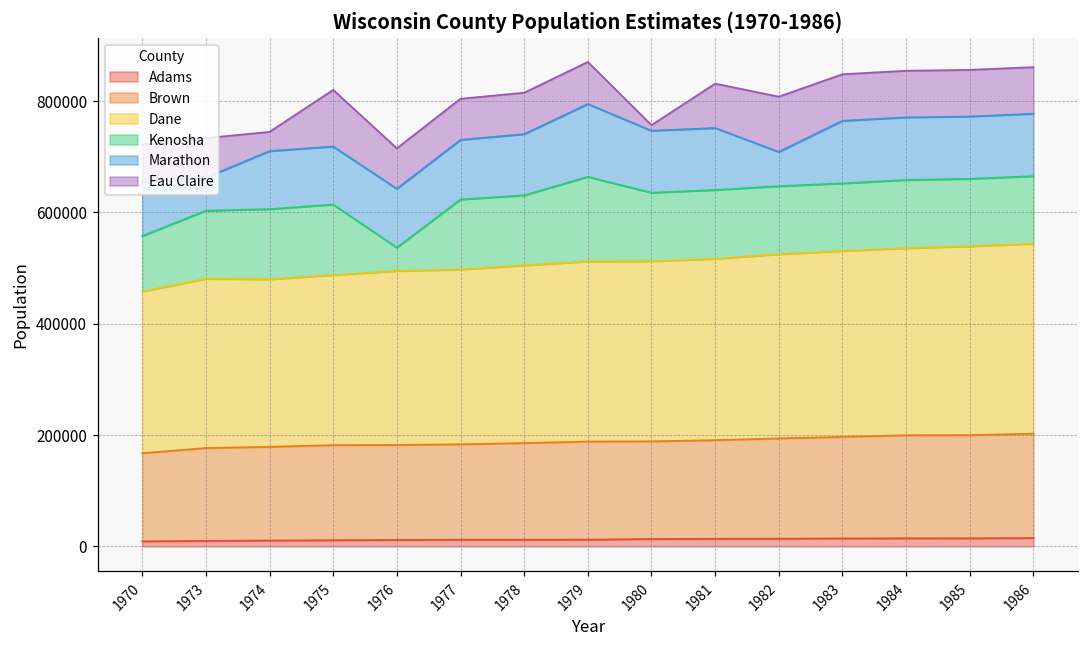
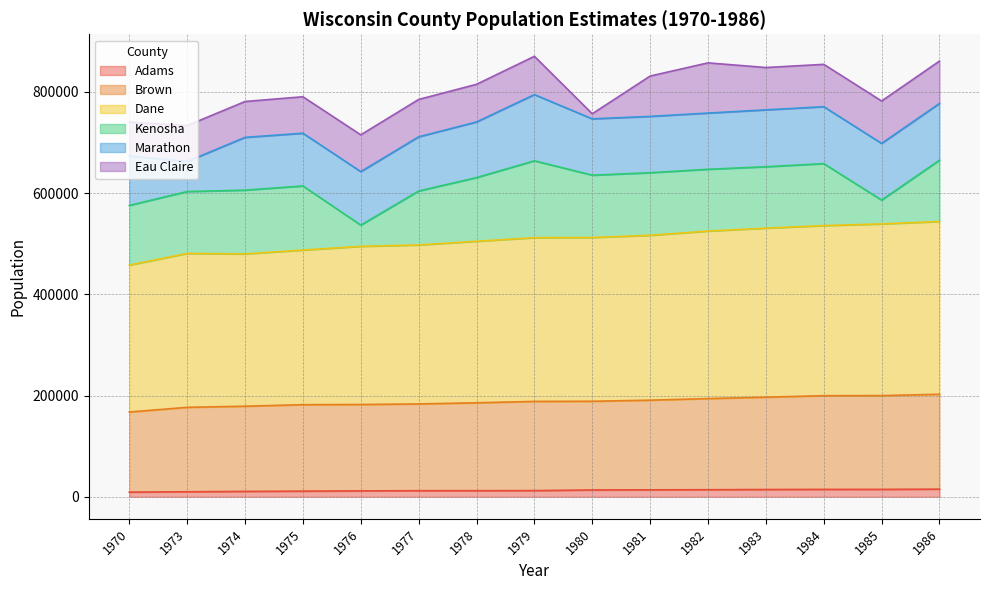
  {
    "Kenosha": {
-     "1970": 100000,
+     "1970": 120000,
      "1973": 120000,
      "1974": 130000,
      "1975": 130000,
      "1976": 40000,
-     "1977": 130000,
+     "1977": 110000,
      "1978": 130000,
      "1979": 150000,
      "1980": 120000,
      "1981": 120000,
      "1982": 120000,
      "1983": 120000,
      "1984": 120000,
-     "1985": 120000,
+     "1985": 50000,
      "1986": 120000
    },
    "Marathon": {
      "1974": 100000,
      "1975": 100000,
      "1976": 110000,
      "1977": 110000,
      "1978": 110000,
      "1979": 130000,
      "1980": 110000,
      "1981": 110000,
-     "1982": 60000,
+     "1982": 110000,
      "1983": 110000,
      "1984": 110000,
      "1985": 110000,
      "1986": 110000
    },
    "Eau Claire": {
-     "1974": 30000,
-     "1975": 100000,
+     "1974": 70000,
+     "1975": 70000,
      "1976": 70000,
      "1977": 70000,
      "1978": 70000,
      "1979": 80000,
      "1980": 10000,
      "1981": 80000,
      "1982": 100000,
      "1983": 80000,
      "1984": 80000,
      "1985": 80000,
      "1986": 80000
    }
  }
